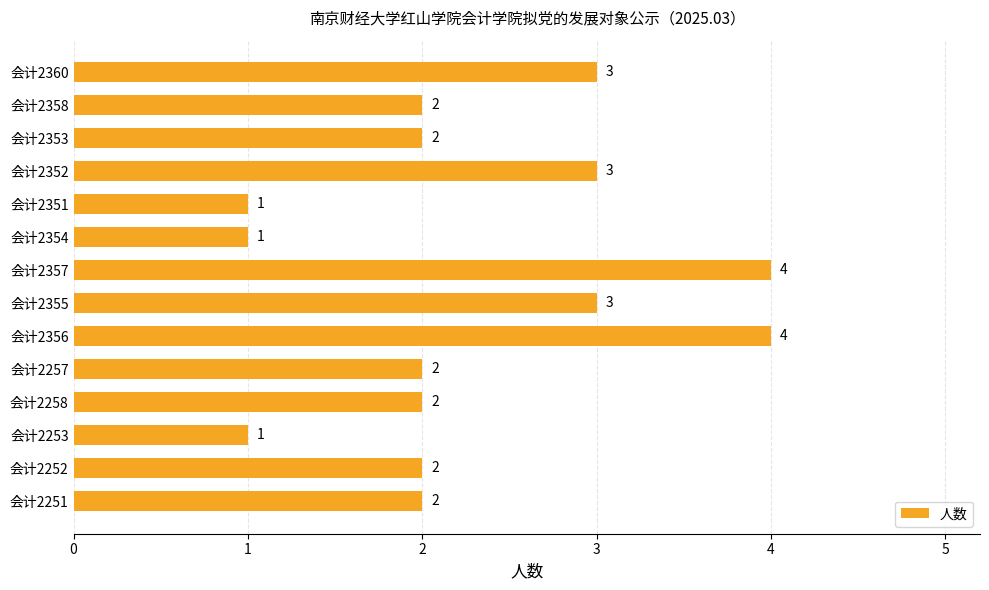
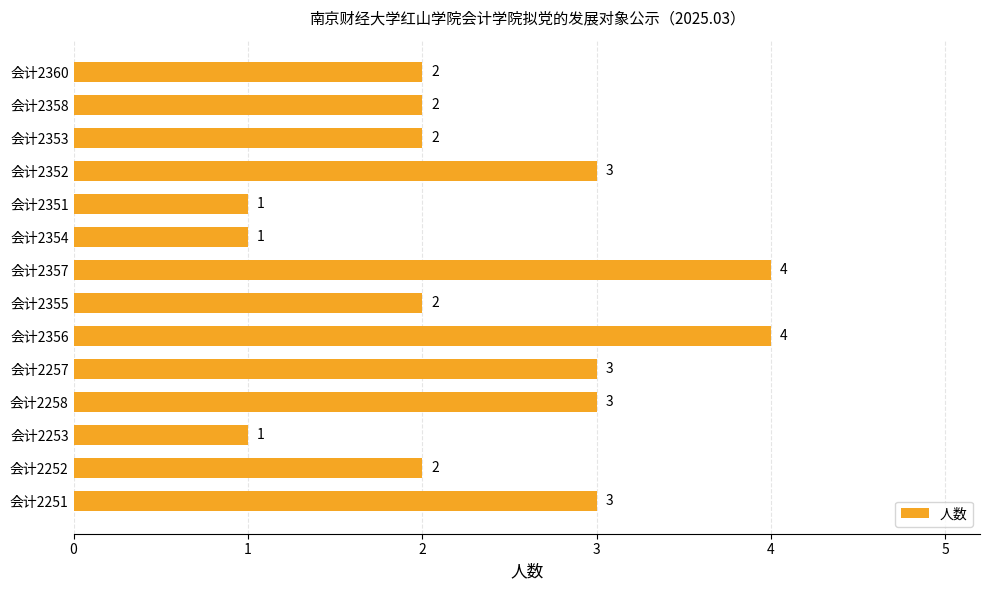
  {
-   "会计2360": 3,
+   "会计2360": 2,
    "会计2358": 2,
    "会计2353": 2,
    "会计2352": 3,
    "会计2351": 1,
    "会计2354": 1,
    "会计2357": 4,
-   "会计2355": 3,
+   "会计2355": 2,
    "会计2356": 4,
-   "会计2257": 2,
-   "会计2258": 2,
+   "会计2257": 3,
+   "会计2258": 3,
    "会计2253": 1,
    "会计2252": 2,
-   "会计2251": 2
+   "会计2251": 3
  }
